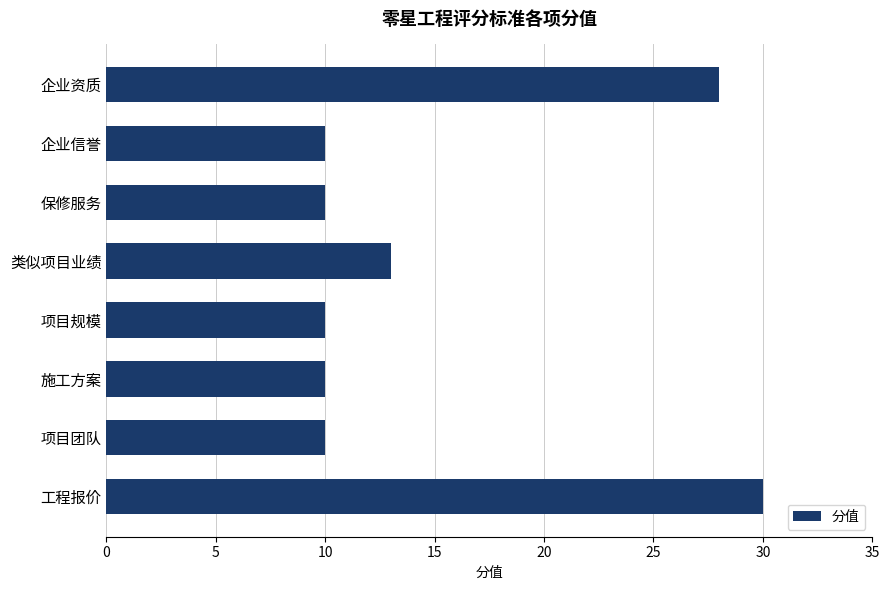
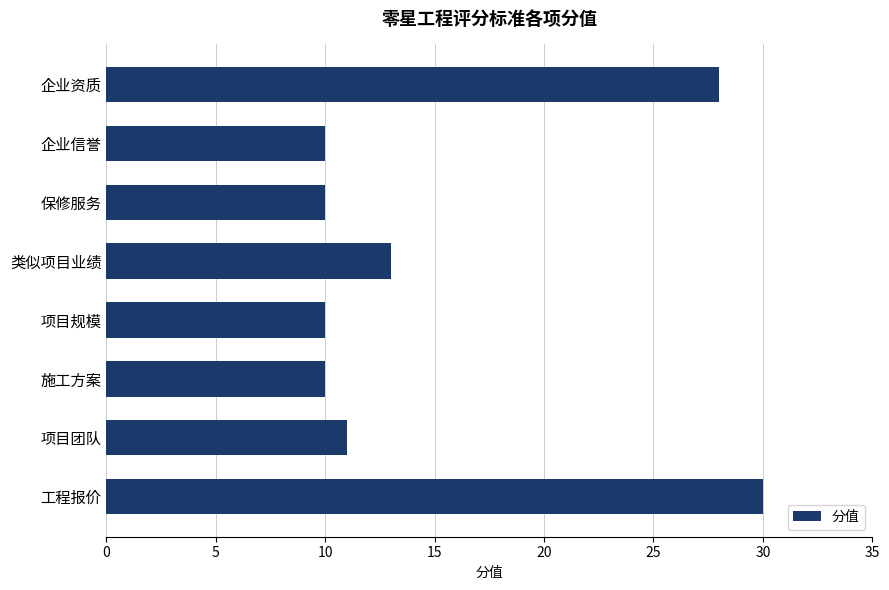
  {
    "企业资质": 28,
    "企业信誉": 10,
    "保修服务": 10,
    "类似项目业绩": 13,
    "项目规模": 10,
    "施工方案": 10,
-   "项目团队": 10,
+   "项目团队": 11,
    "工程报价": 30
  }
